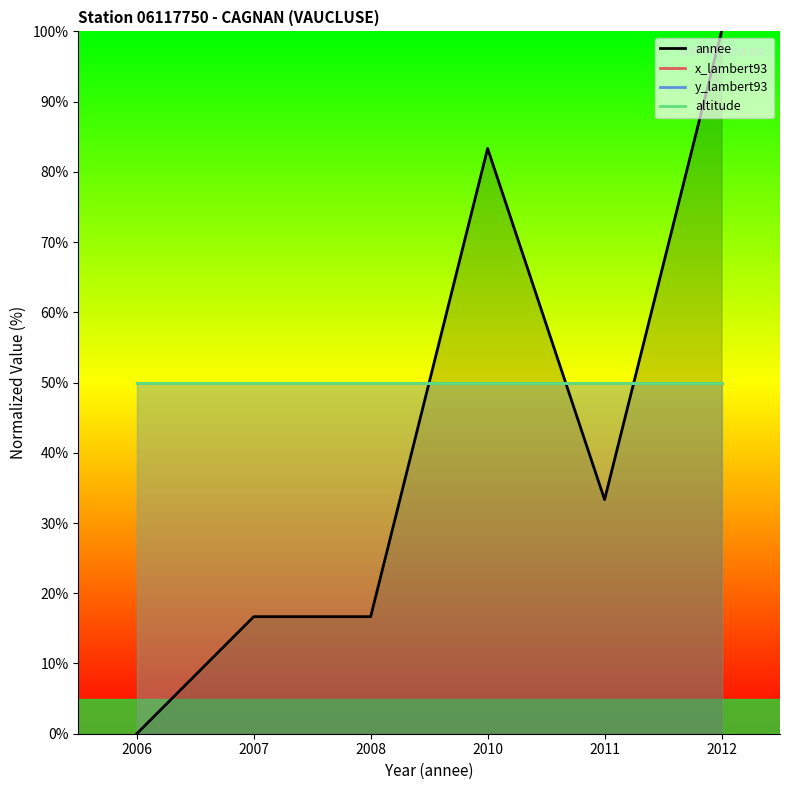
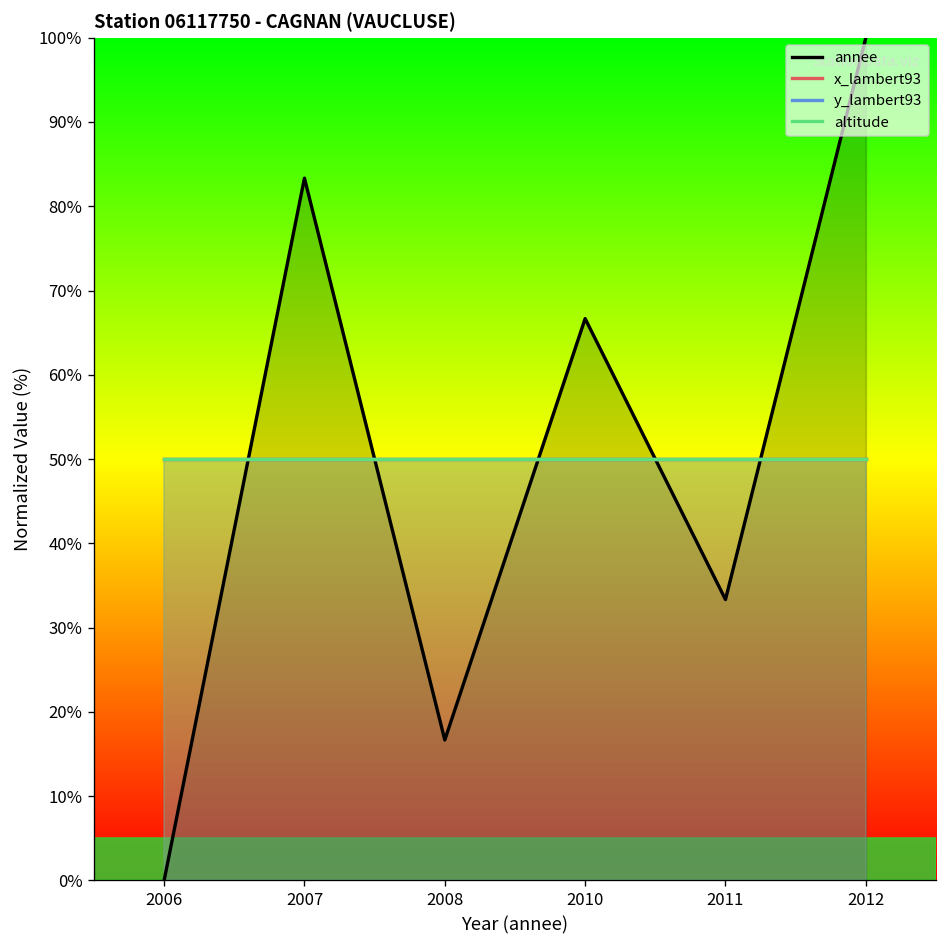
  {
    "annee": {
-     "2007": "17%",
+     "2007": "83%",
      "2008": "17%",
-     "2010": "83%",
+     "2010": "67%",
      "2011": "33%",
      "2012": "100%"
    },
    "altitude": {
      "2006": "50%",
      "2007": "50%",
      "2008": "50%",
      "2010": "50%",
      "2011": "50%",
      "2012": "50%"
    }
  }
